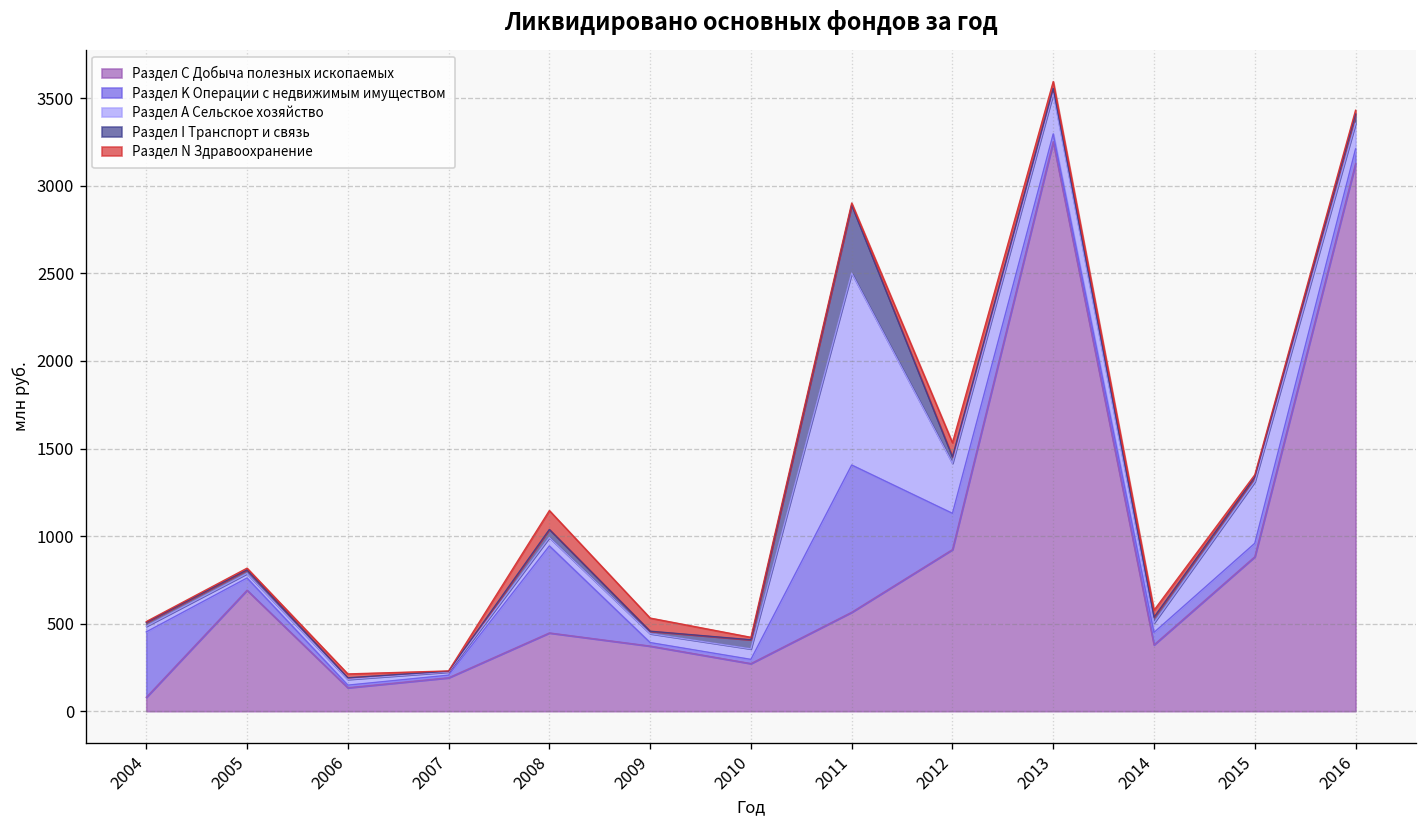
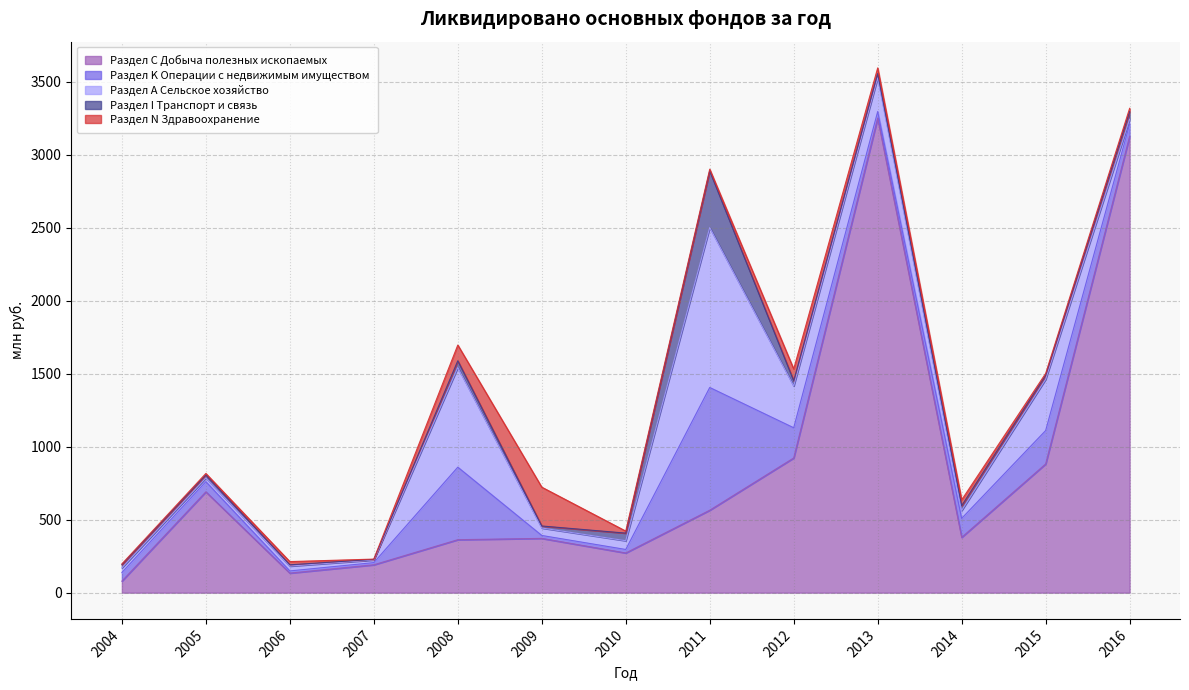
  {
    "Раздел С Добыча полезных ископаемых": {
      "2004": 80,
      "2005": 690,
-     "2008": 450,
+     "2008": 360,
      "2009": 370,
      "2010": 270,
      "2011": 570,
      "2012": 920,
      "2013": 3250,
      "2014": 380,
      "2015": 880,
      "2016": 3130
    },
    "Раздел K Операции с недвижимым имуществом": {
-     "2004": 370,
+     "2004": 60,
      "2005": 70,
      "2008": 500,
      "2009": 20,
      "2010": 20,
      "2011": 840,
      "2012": 210,
      "2013": 50,
-     "2014": 70,
-     "2015": 80,
+     "2014": 130,
+     "2015": 230,
      "2016": 80
    },
    "Раздел А Сельское хозяйство": {
      "2004": 30,
      "2005": 30,
-     "2008": 50,
+     "2008": 680,
      "2010": 60,
      "2011": 1100,
      "2012": 290,
      "2013": 230,
      "2014": 50,
      "2015": 350,
-     "2016": 150
+     "2016": 30
    },
    "Раздел I Транспорт и связь": {
      "2008": 50,
      "2012": 40,
      "2013": 30,
      "2014": 30,
      "2016": 50
    },
    "Раздел N Здравоохранение": {
      "2006": 20,
      "2008": 110,
-     "2009": 80,
+     "2009": 270,
      "2012": 80,
      "2013": 40,
      "2014": 40,
      "2016": 20
    }
  }
